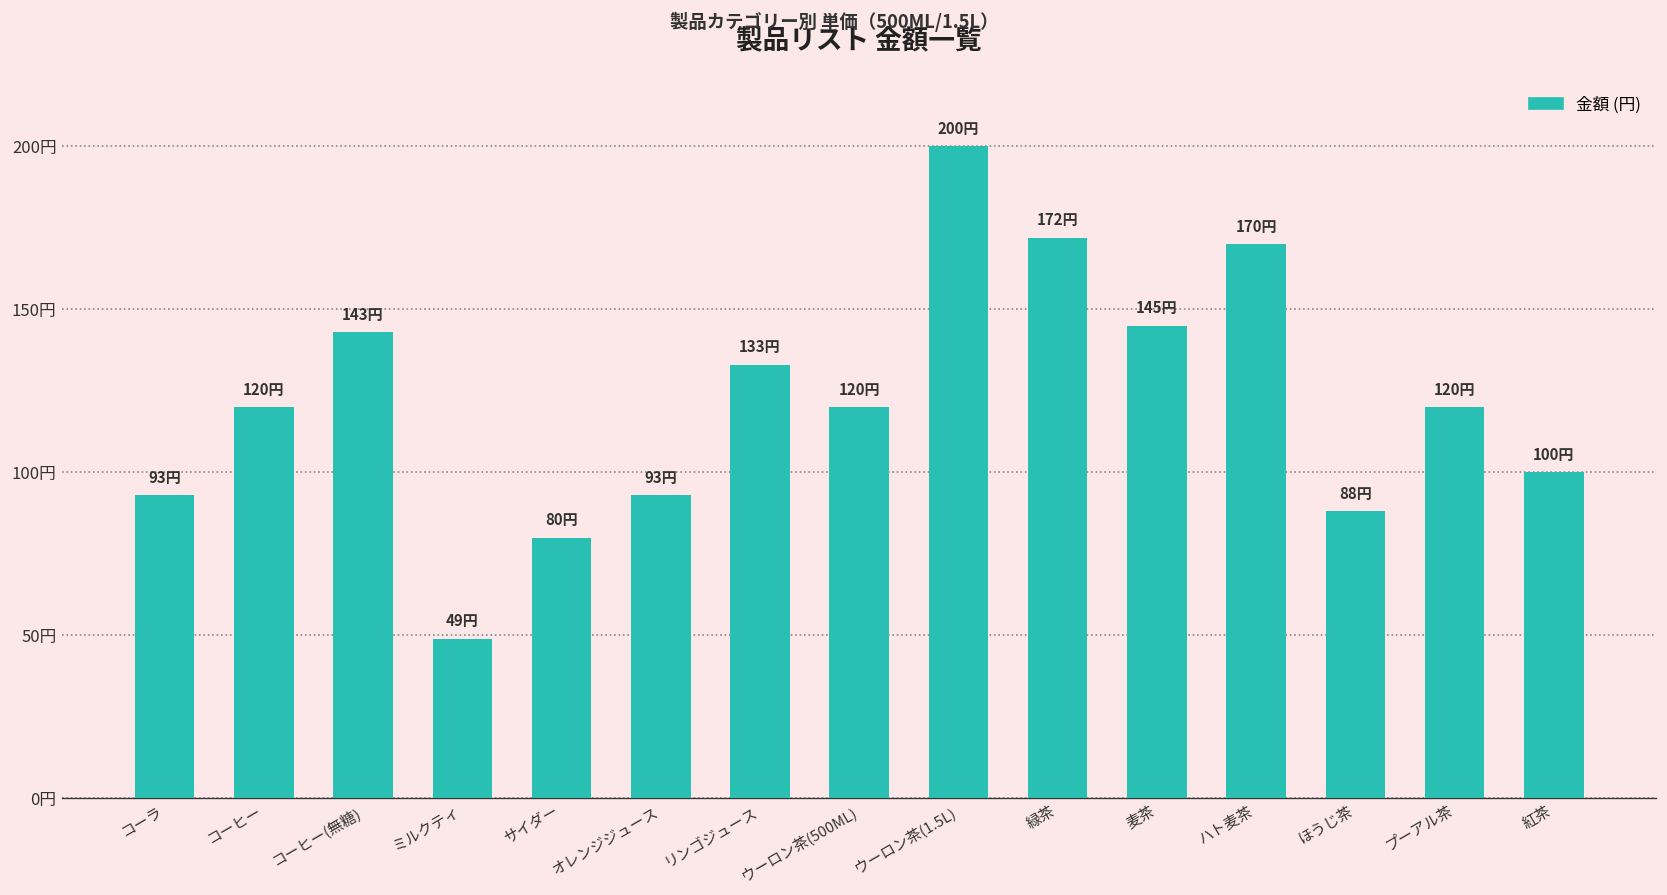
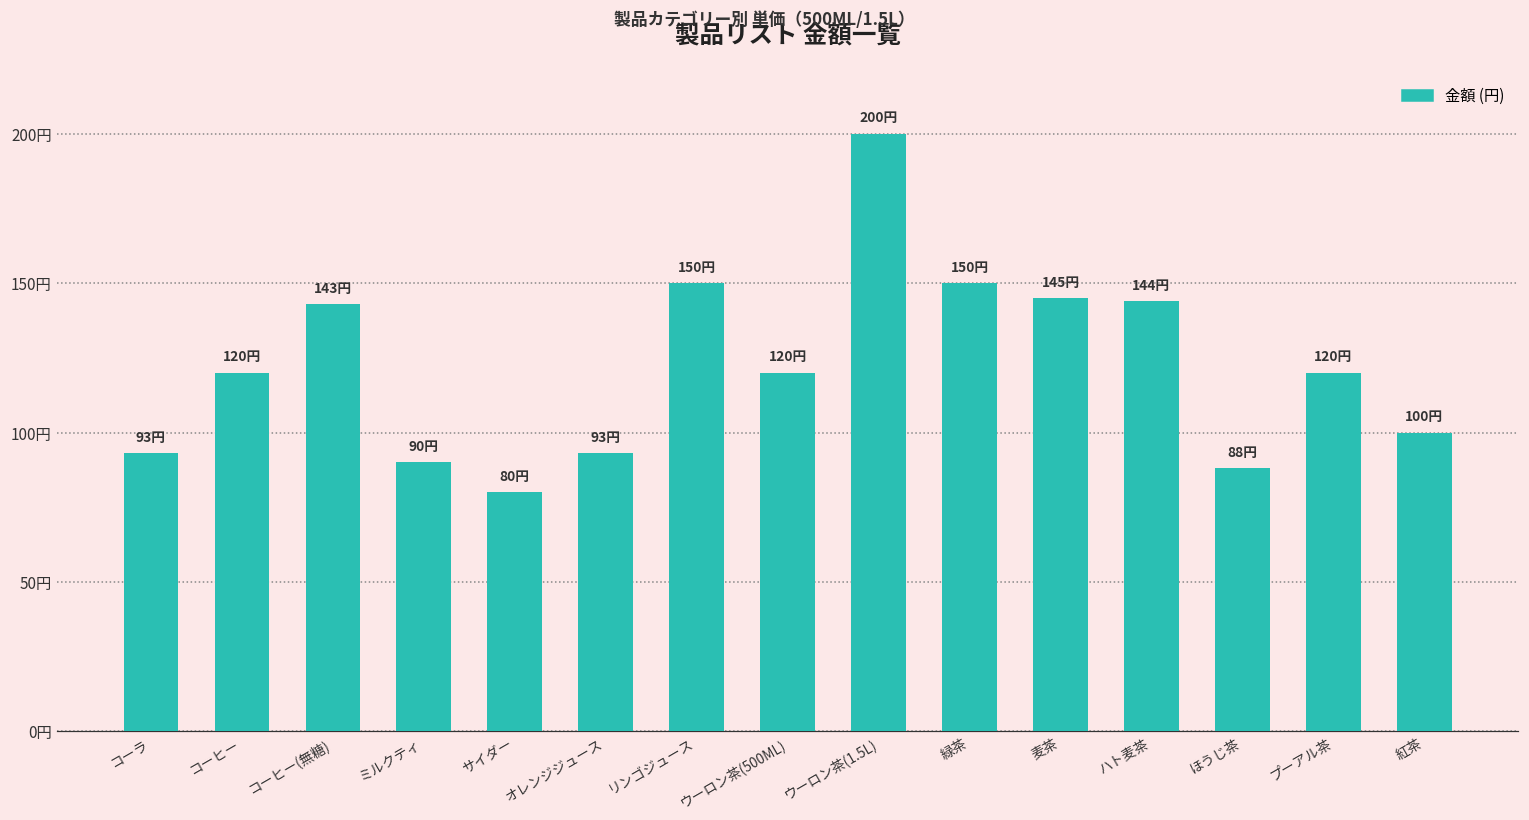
  {
    "コーラ": "93円",
    "コーヒー": "120円",
    "コーヒー(無糖)": "143円",
-   "ミルクティ": "49円",
+   "ミルクティ": "90円",
    "サイダー": "80円",
    "オレンジジュース": "93円",
-   "リンゴジュース": "133円",
+   "リンゴジュース": "150円",
    "ウーロン茶(500ML)": "120円",
    "ウーロン茶(1.5L)": "200円",
-   "緑茶": "172円",
+   "緑茶": "150円",
    "麦茶": "145円",
-   "ハト麦茶": "170円",
+   "ハト麦茶": "144円",
    "ほうじ茶": "88円",
    "プーアル茶": "120円",
    "紅茶": "100円"
  }
